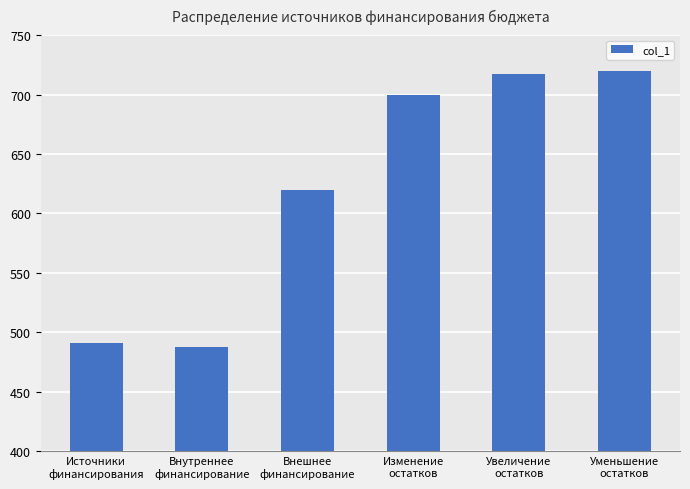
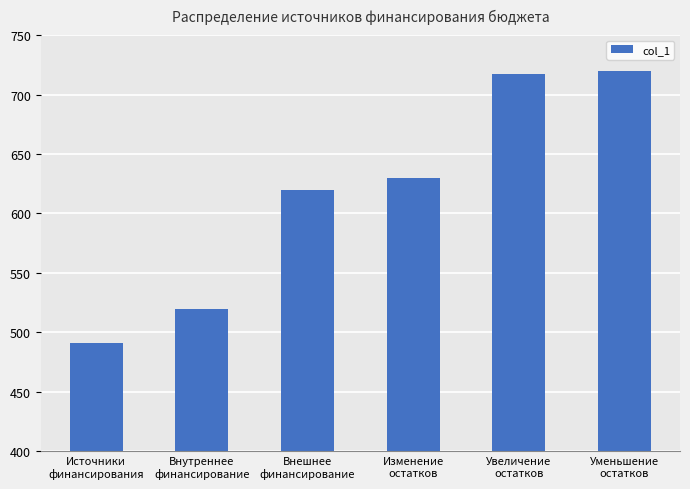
  {
    "Источники финансирования": 491,
-   "Внутреннее финансирование": 488,
+   "Внутреннее финансирование": 520,
    "Внешнее финансирование": 620,
-   "Изменение остатков": 700,
+   "Изменение остатков": 630,
    "Увеличение остатков": 717,
    "Уменьшение остатков": 720
  }
